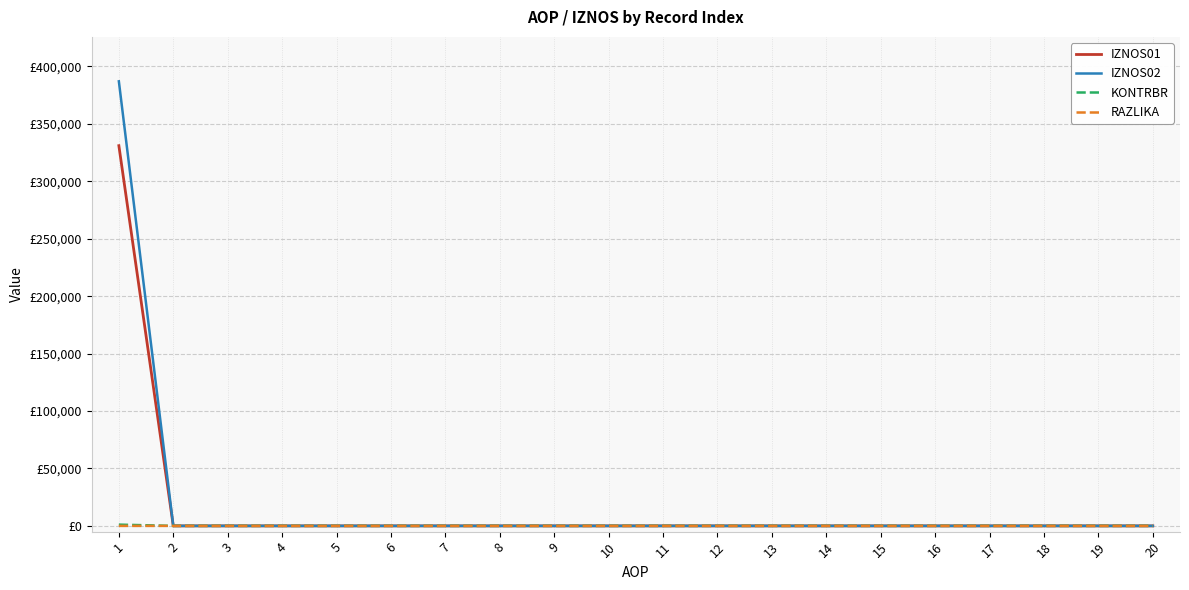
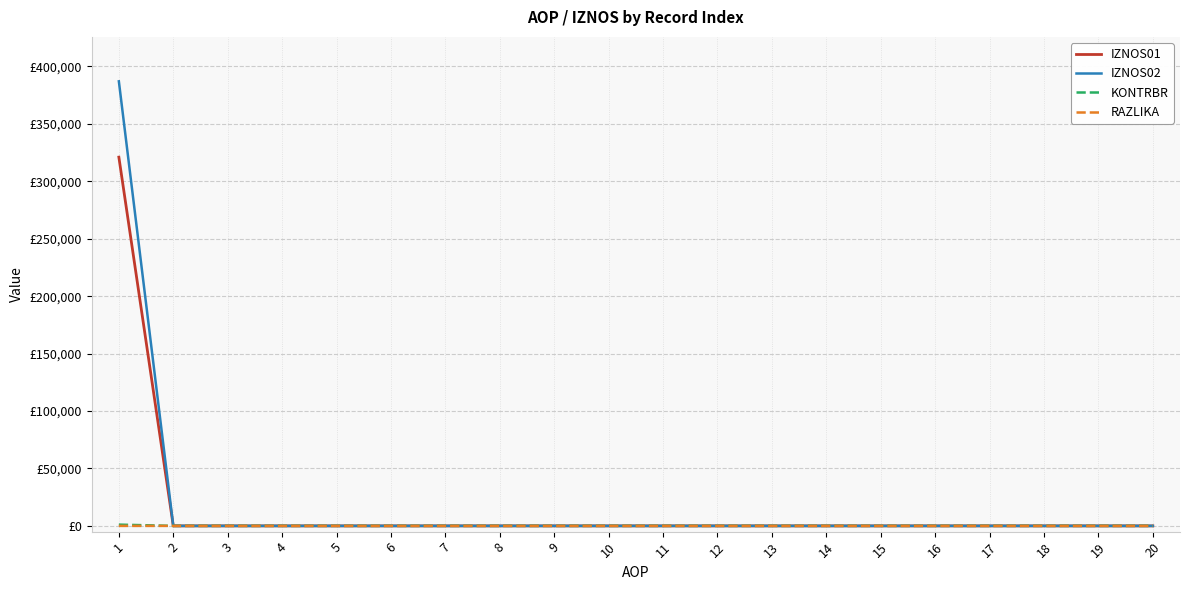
  {
    "IZNOS01": {
-     "1": "£331,000"
+     "1": "£321,000"
    },
    "IZNOS02": {
      "1": "£387,000"
    }
  }
